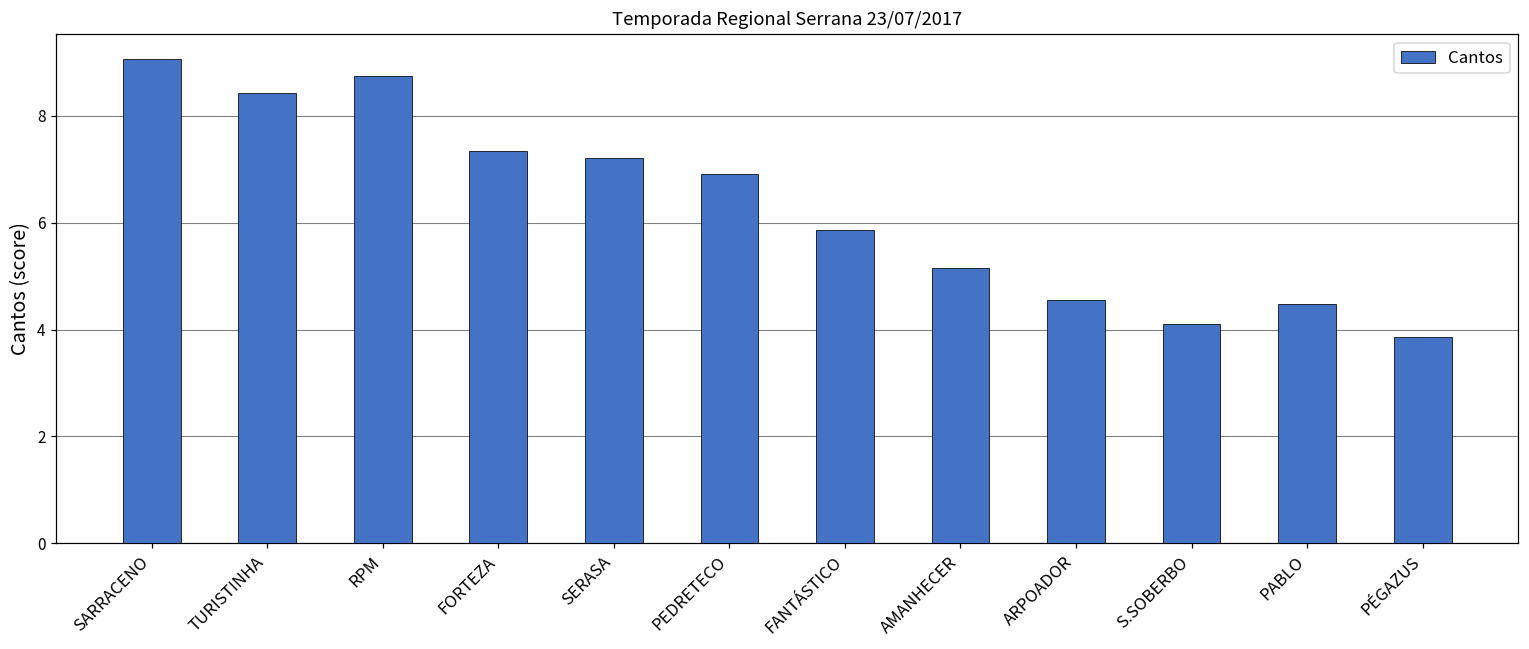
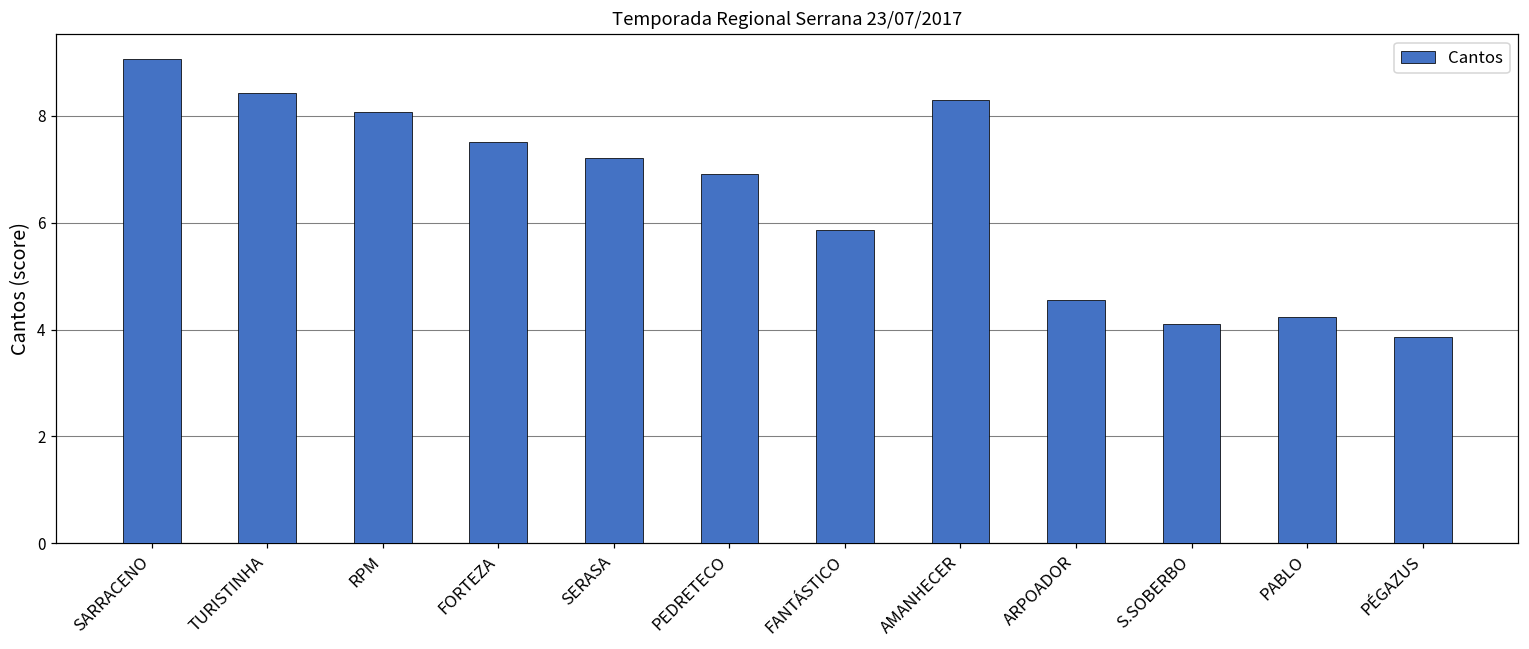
  {
    "SARRACENO": 9.1,
    "TURISTINHA": 8.4,
-   "RPM": 8.8,
-   "FORTEZA": 7.4,
+   "RPM": 8.1,
+   "FORTEZA": 7.5,
    "SERASA": 7.2,
    "PEDRETECO": 6.9,
    "FANTÁSTICO": 5.9,
-   "AMANHECER": 5.2,
+   "AMANHECER": 8.3,
    "ARPOADOR": 4.6,
    "S.SOBERBO": 4.1,
-   "PABLO": 4.5,
+   "PABLO": 4.2,
    "PÉGAZUS": 3.9
  }
